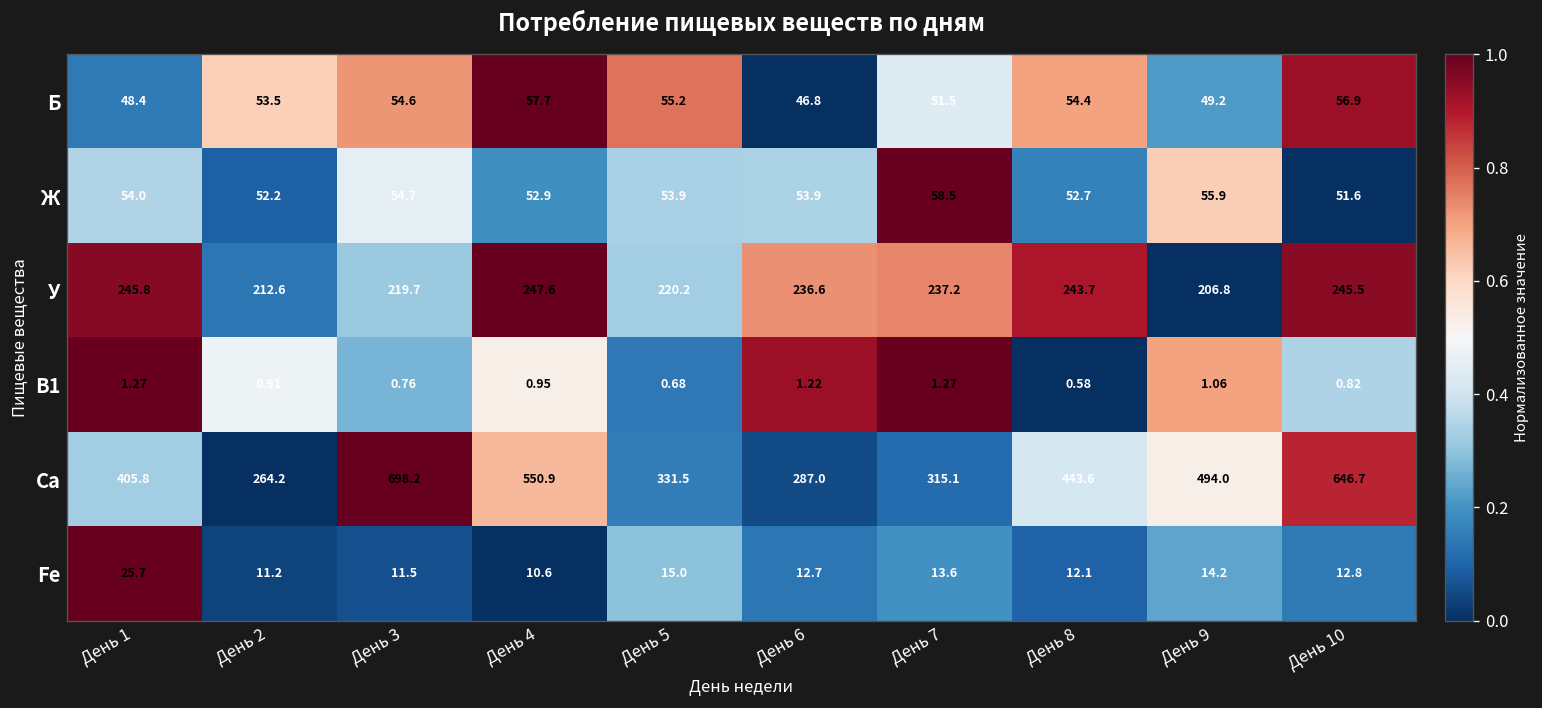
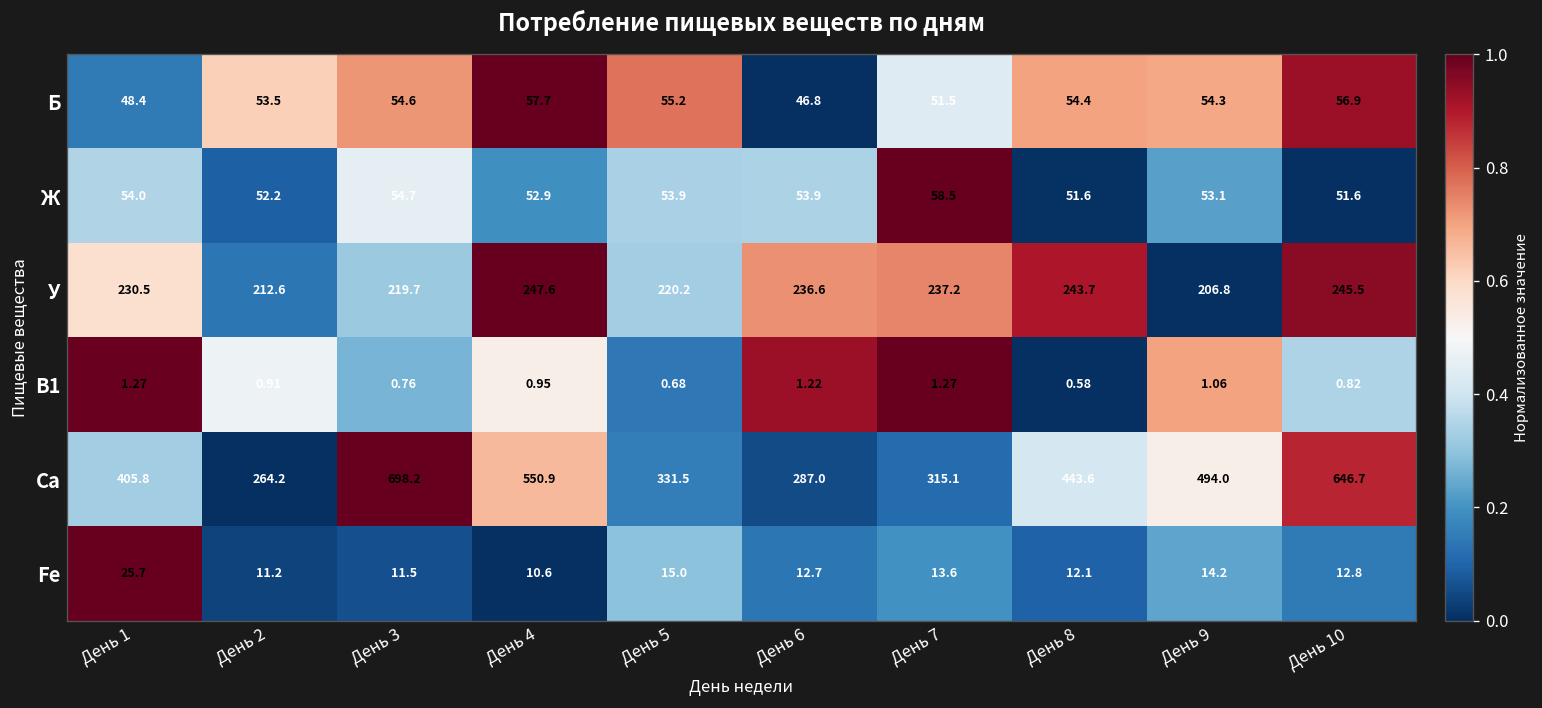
  {
    "Б": {
      "День 1": 48.4,
      "День 2": 53.5,
      "День 3": 54.6,
      "День 4": 57.7,
      "День 5": 55.2,
      "День 6": 46.8,
      "День 8": 54.4,
-     "День 9": 49.2,
+     "День 9": 54.3,
      "День 10": 56.9
    },
    "Ж": {
      "День 1": 54.0,
      "День 2": 52.2,
      "День 4": 52.9,
      "День 5": 53.9,
      "День 6": 53.9,
      "День 7": 58.5,
-     "День 8": 52.7,
-     "День 9": 55.9,
+     "День 8": 51.6,
+     "День 9": 53.1,
      "День 10": 51.6
    },
    "У": {
-     "День 1": 245.8,
+     "День 1": 230.5,
      "День 2": 212.6,
      "День 3": 219.7,
      "День 4": 247.6,
      "День 5": 220.2,
      "День 6": 236.6,
      "День 7": 237.2,
      "День 8": 243.7,
      "День 9": 206.8,
      "День 10": 245.5
    },
    "В1": {
      "День 1": 1.27,
      "День 3": 0.76,
      "День 4": 0.95,
      "День 5": 0.68,
      "День 6": 1.22,
      "День 7": 1.27,
      "День 8": 0.58,
      "День 9": 1.06,
      "День 10": 0.82
    },
    "Ca": {
      "День 1": 405.8,
      "День 2": 264.2,
      "День 3": 698.2,
      "День 4": 550.9,
      "День 5": 331.5,
      "День 6": 287.0,
      "День 7": 315.1,
      "День 9": 494.0,
      "День 10": 646.7
    },
    "Fe": {
      "День 1": 25.7,
      "День 2": 11.2,
      "День 3": 11.5,
      "День 4": 10.6,
      "День 5": 15.0,
      "День 6": 12.7,
      "День 7": 13.6,
      "День 8": 12.1,
      "День 9": 14.2,
      "День 10": 12.8
    }
  }
